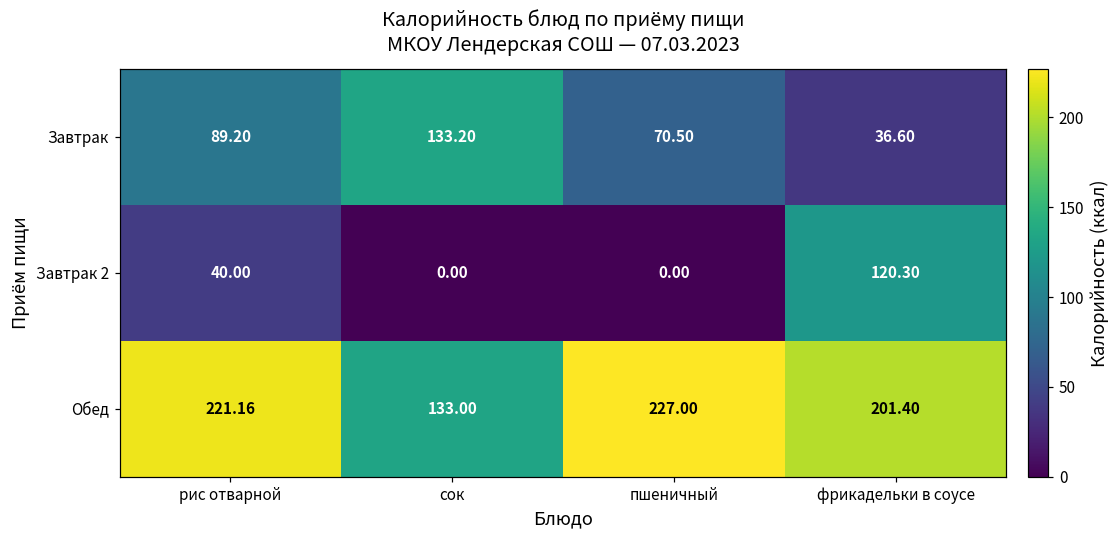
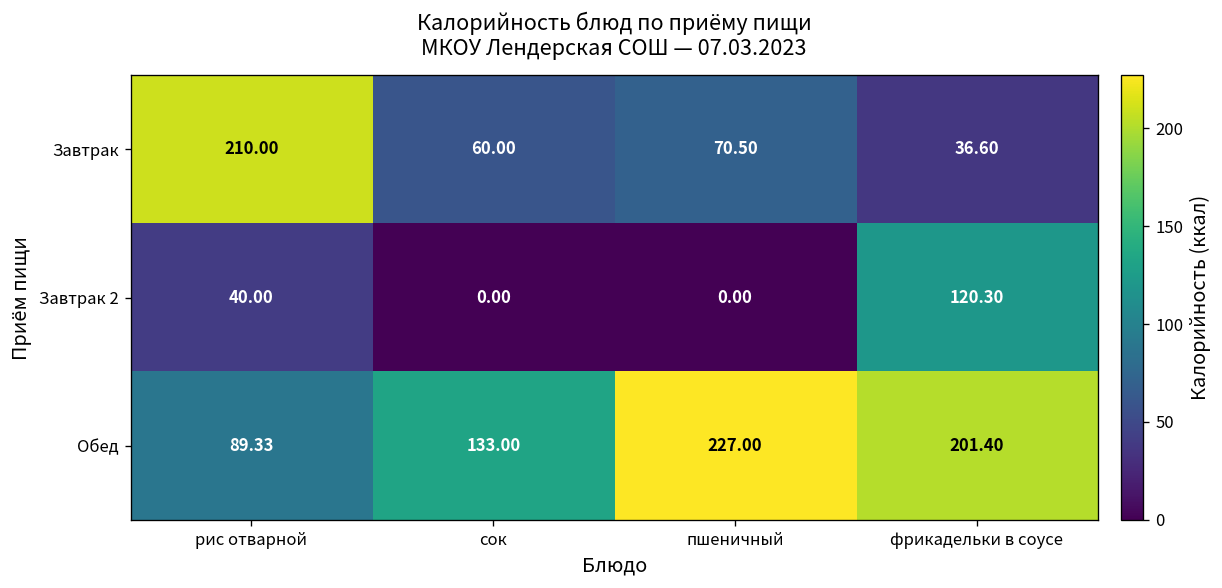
  {
    "Завтрак": {
-     "рис отварной": 89.20,
-     "сок": 133.20,
+     "рис отварной": 210.00,
+     "сок": 60.00,
      "пшеничный": 70.50,
      "фрикадельки в соусе": 36.60
    },
    "Завтрак 2": {
      "рис отварной": 40.00,
      "сок": 0.00,
      "пшеничный": 0.00,
      "фрикадельки в соусе": 120.30
    },
    "Обед": {
-     "рис отварной": 221.16,
+     "рис отварной": 89.33,
      "сок": 133.00,
      "пшеничный": 227.00,
      "фрикадельки в соусе": 201.40
    }
  }
